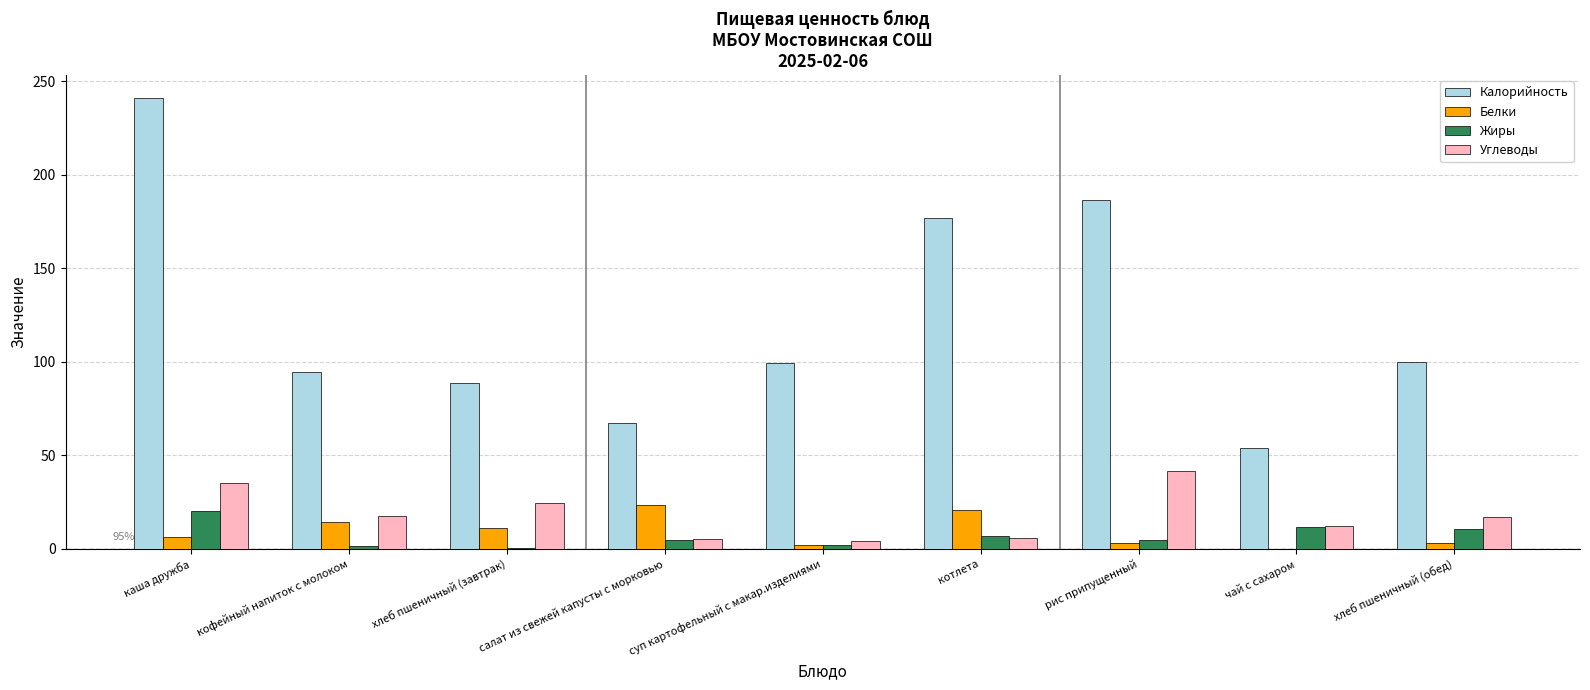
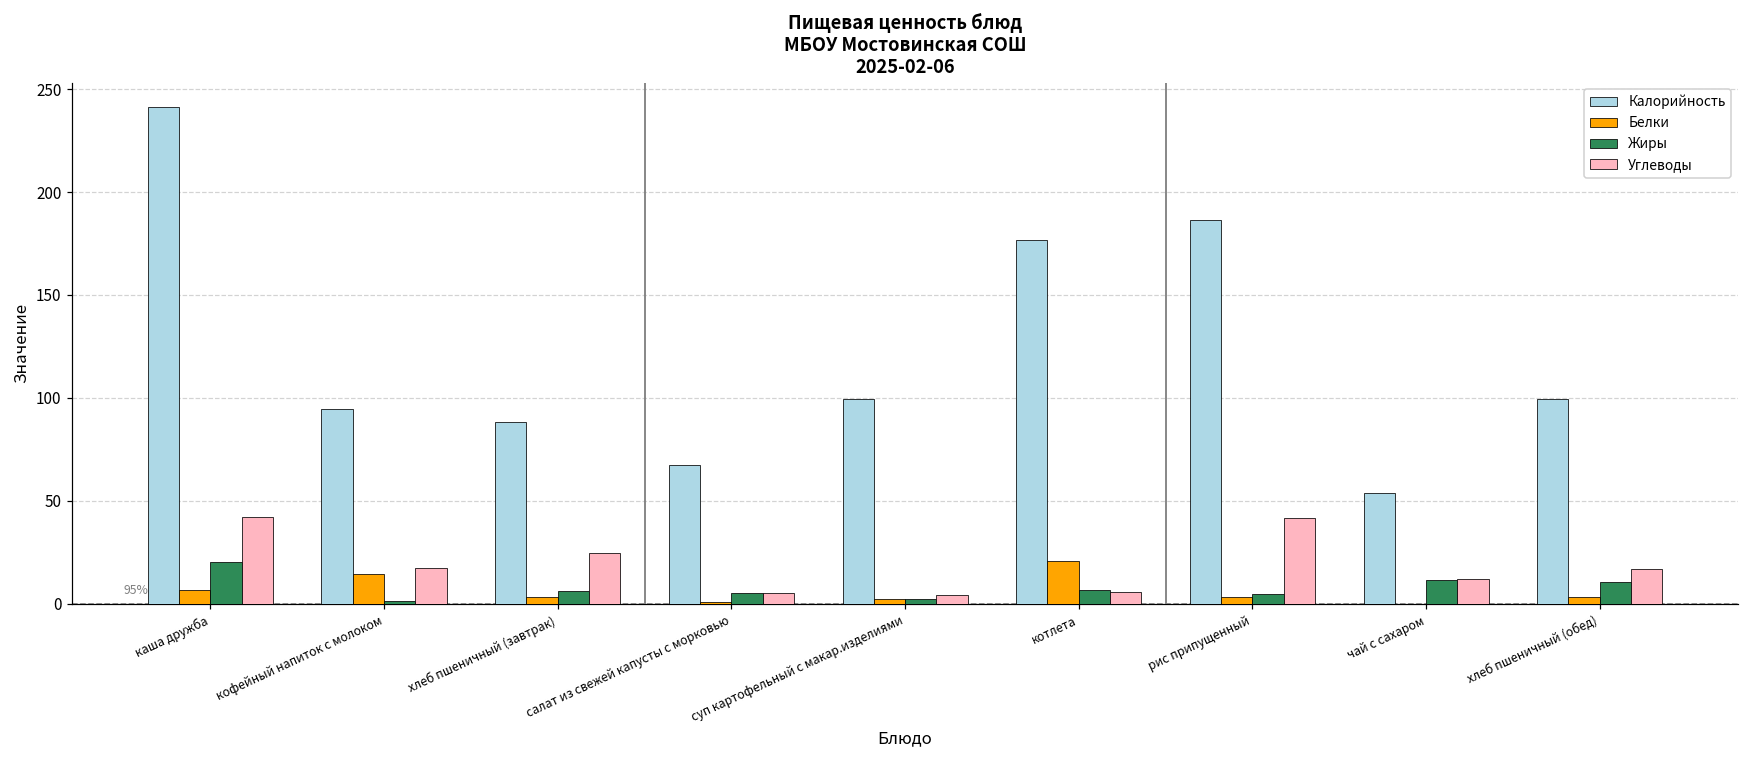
  {
    "Калорийность": {
      "каша дружба": 241,
      "кофейный напиток с молоком": 95,
      "хлеб пшеничный (завтрак)": 88,
      "салат из свежей капусты с морковью": 67,
      "суп картофельный с макар.изделиями": 99,
      "котлета": 177,
      "рис припущенный": 186,
      "чай с сахаром": 54,
      "хлеб пшеничный (обед)": 100
    },
    "Белки": {
      "каша дружба": 7,
      "кофейный напиток с молоком": 14,
-     "хлеб пшеничный (завтрак)": 11,
-     "салат из свежей капусты с морковью": 23,
+     "хлеб пшеничный (завтрак)": 3,
+     "салат из свежей капусты с морковью": 1,
      "суп картофельный с макар.изделиями": 2,
      "котлета": 21,
      "рис припущенный": 3,
      "хлеб пшеничный (обед)": 3
    },
    "Жиры": {
      "каша дружба": 20,
      "кофейный напиток с молоком": 2,
-     "хлеб пшеничный (завтрак)": 1,
+     "хлеб пшеничный (завтрак)": 6,
      "салат из свежей капусты с морковью": 5,
      "суп картофельный с макар.изделиями": 2,
      "котлета": 7,
      "рис припущенный": 5,
      "чай с сахаром": 12,
      "хлеб пшеничный (обед)": 10
    },
    "Углеводы": {
-     "каша дружба": 35,
+     "каша дружба": 42,
      "кофейный напиток с молоком": 17,
      "хлеб пшеничный (завтрак)": 25,
      "салат из свежей капусты с морковью": 5,
      "суп картофельный с макар.изделиями": 4,
      "котлета": 6,
      "рис припущенный": 42,
      "чай с сахаром": 12,
      "хлеб пшеничный (обед)": 17
    }
  }
